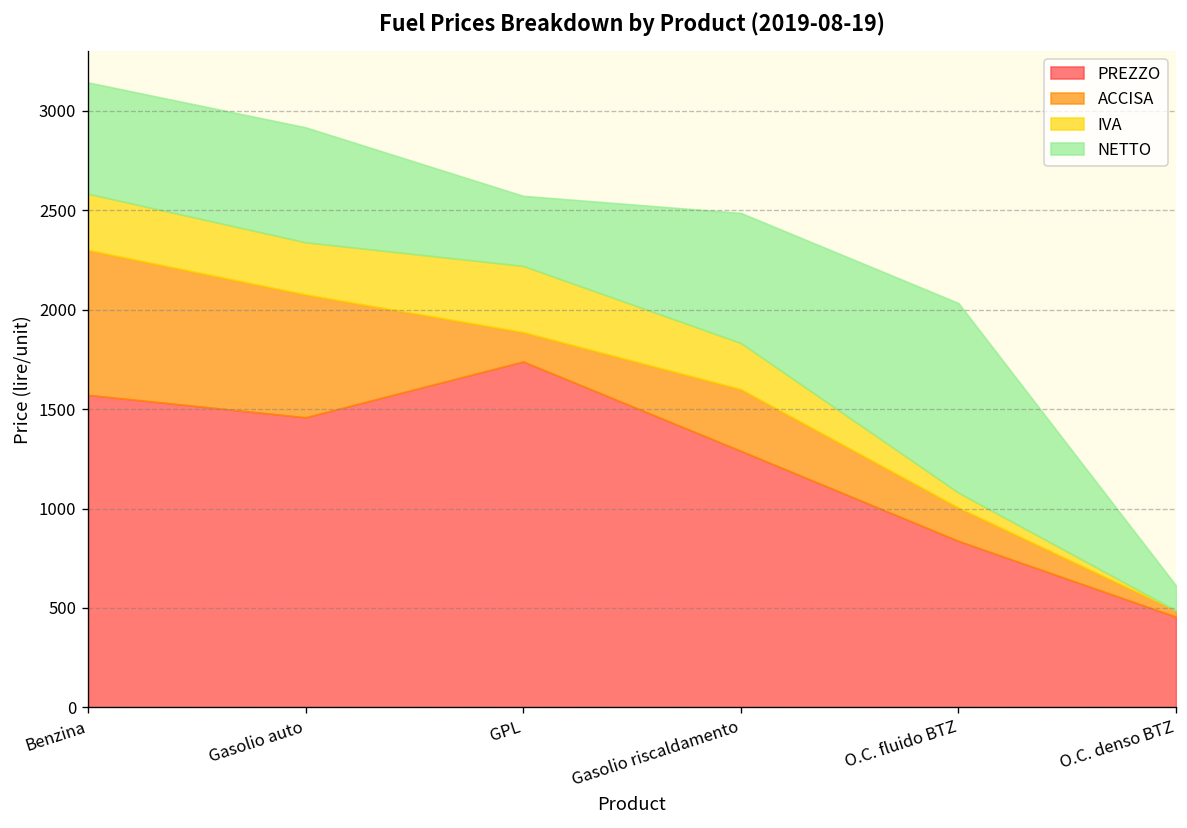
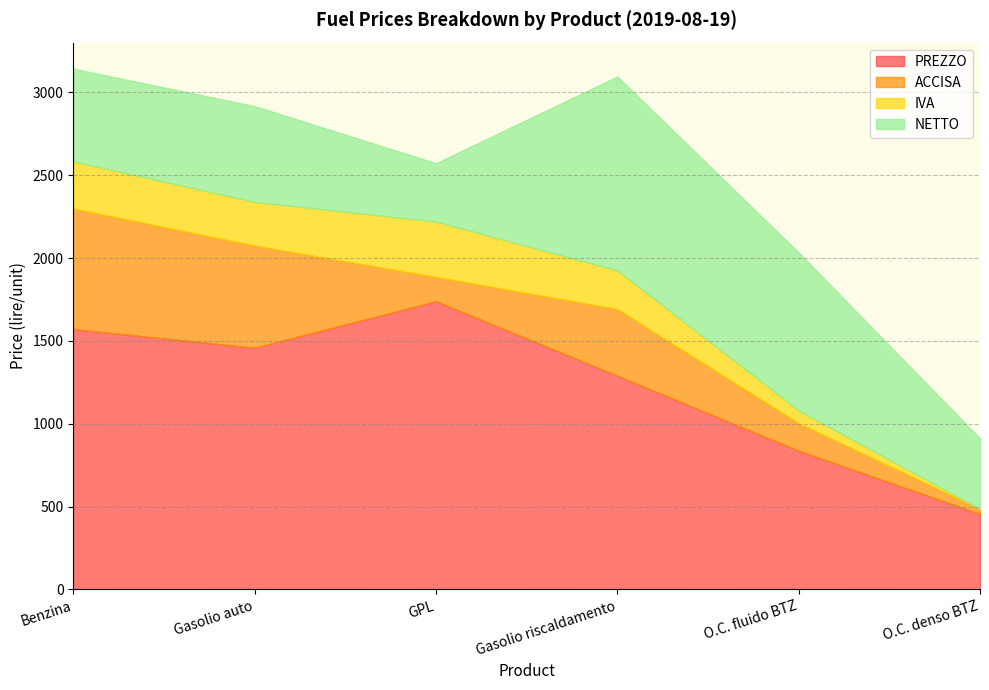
  {
    "PREZZO": {
      "Benzina": 1570,
      "Gasolio auto": 1460,
      "GPL": 1740,
      "Gasolio riscaldamento": 1290,
      "O.C. fluido BTZ": 840,
      "O.C. denso BTZ": 460
    },
    "ACCISA": {
      "Benzina": 730,
      "Gasolio auto": 620,
      "GPL": 150,
-     "Gasolio riscaldamento": 310,
+     "Gasolio riscaldamento": 400,
      "O.C. fluido BTZ": 170
    },
    "IVA": {
      "Benzina": 280,
      "Gasolio auto": 260,
      "GPL": 330,
      "Gasolio riscaldamento": 230,
      "O.C. fluido BTZ": 80
    },
    "NETTO": {
      "Benzina": 560,
      "Gasolio auto": 580,
      "GPL": 350,
-     "Gasolio riscaldamento": 650,
+     "Gasolio riscaldamento": 1170,
      "O.C. fluido BTZ": 950,
-     "O.C. denso BTZ": 130
+     "O.C. denso BTZ": 420
    }
  }
